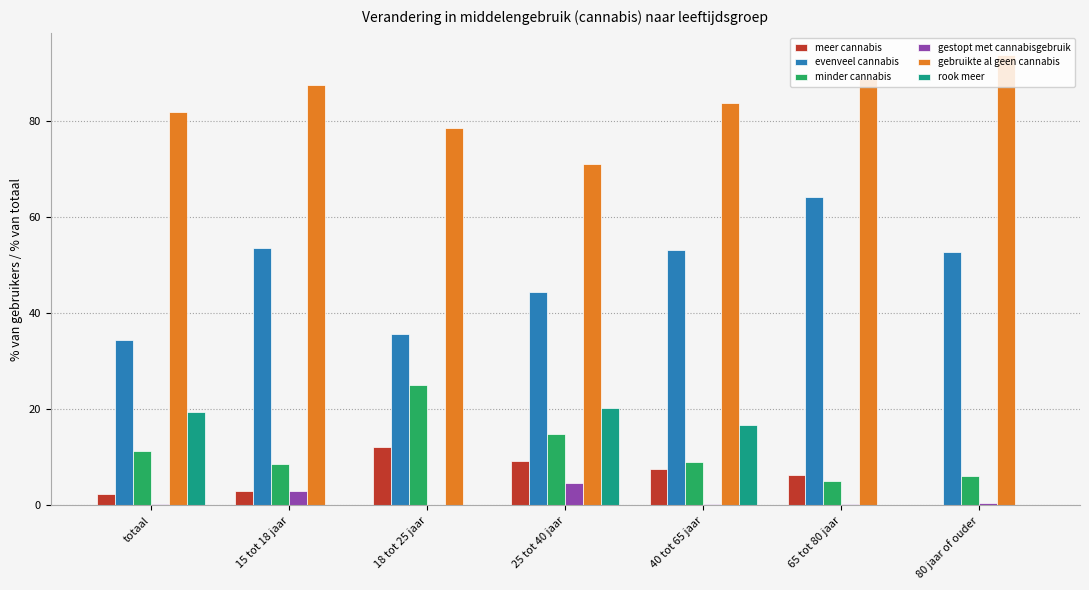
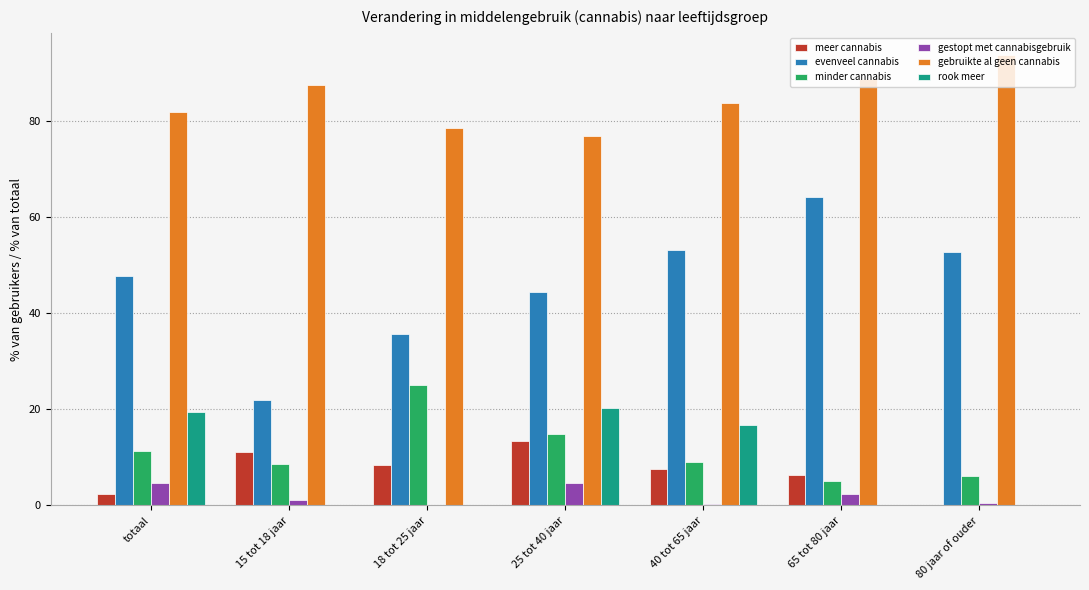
  {
    "meer cannabis": {
      "totaal": 2,
-     "15 tot 18 jaar": 3,
-     "18 tot 25 jaar": 12,
-     "25 tot 40 jaar": 9,
+     "15 tot 18 jaar": 11,
+     "18 tot 25 jaar": 8,
+     "25 tot 40 jaar": 13,
      "40 tot 65 jaar": 7,
      "65 tot 80 jaar": 6,
      "80 jaar of ouder": 0
    },
    "evenveel cannabis": {
-     "totaal": 34,
-     "15 tot 18 jaar": 54,
+     "totaal": 48,
+     "15 tot 18 jaar": 22,
      "18 tot 25 jaar": 36,
      "25 tot 40 jaar": 44,
      "40 tot 65 jaar": 53,
      "65 tot 80 jaar": 64,
      "80 jaar of ouder": 53
    },
    "gestopt met cannabisgebruik": {
-     "totaal": 0,
-     "15 tot 18 jaar": 3,
+     "totaal": 5,
+     "15 tot 18 jaar": 1,
      "18 tot 25 jaar": 0,
      "25 tot 40 jaar": 5,
-     "65 tot 80 jaar": 0
+     "65 tot 80 jaar": 2
    },
    "gebruikte al geen cannabis": {
      "totaal": 82,
      "15 tot 18 jaar": 87,
      "18 tot 25 jaar": 78,
-     "25 tot 40 jaar": 71,
+     "25 tot 40 jaar": 77,
      "40 tot 65 jaar": 84
    }
  }
